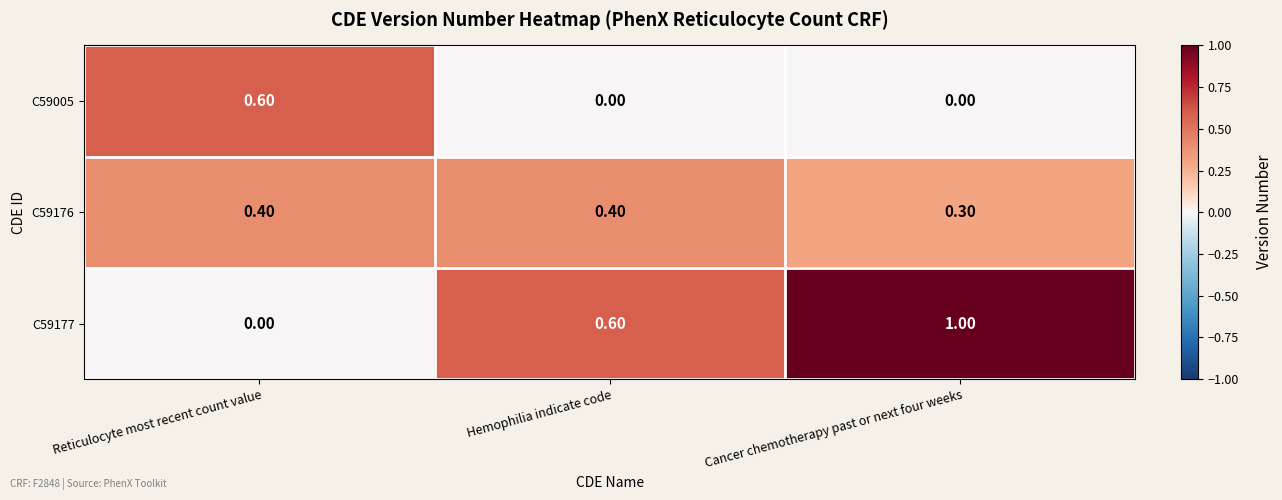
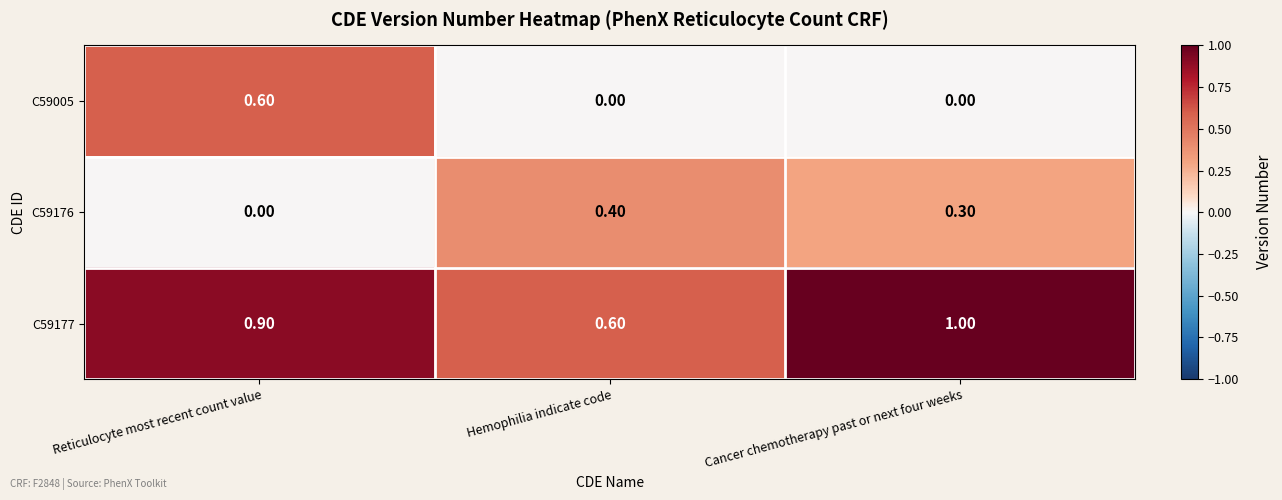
  {
    "C59005": {
      "Reticulocyte most recent count value": 0.60,
      "Hemophilia indicate code": 0.00,
      "Cancer chemotherapy past or next four weeks": 0.00
    },
    "C59176": {
-     "Reticulocyte most recent count value": 0.40,
+     "Reticulocyte most recent count value": 0.00,
      "Hemophilia indicate code": 0.40,
      "Cancer chemotherapy past or next four weeks": 0.30
    },
    "C59177": {
-     "Reticulocyte most recent count value": 0.00,
+     "Reticulocyte most recent count value": 0.90,
      "Hemophilia indicate code": 0.60,
      "Cancer chemotherapy past or next four weeks": 1.00
    }
  }
